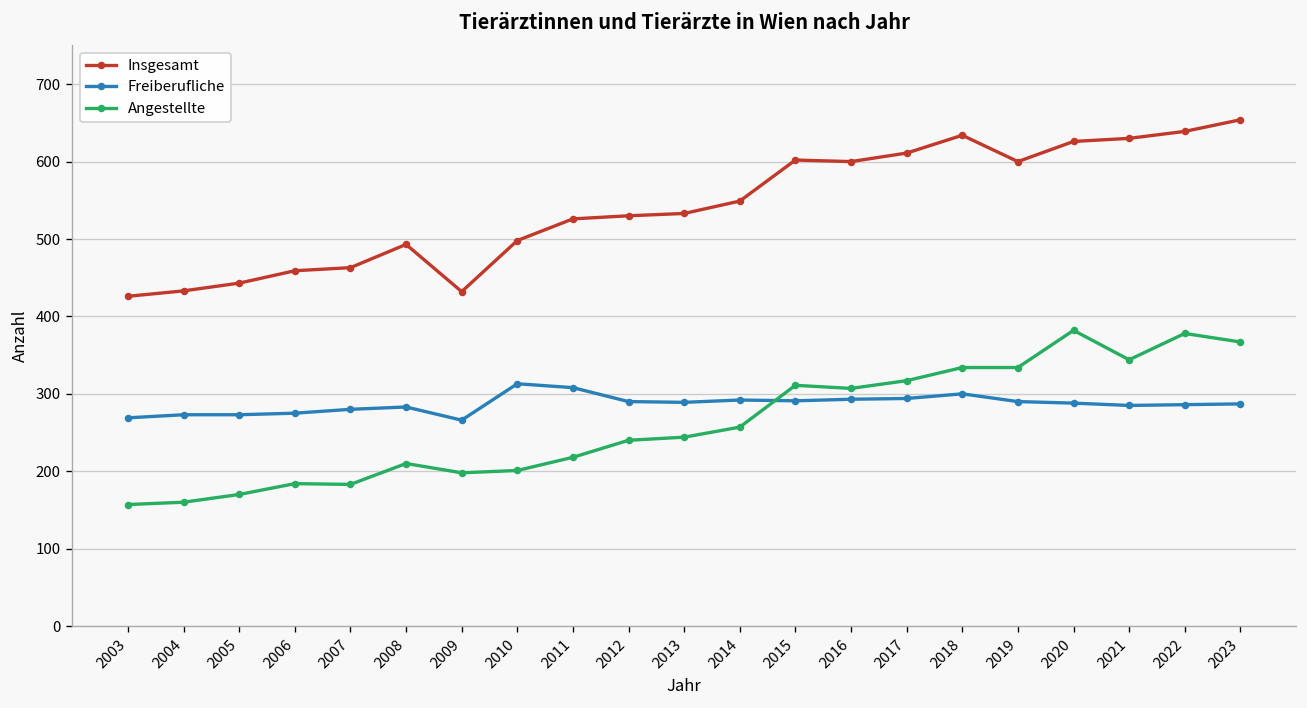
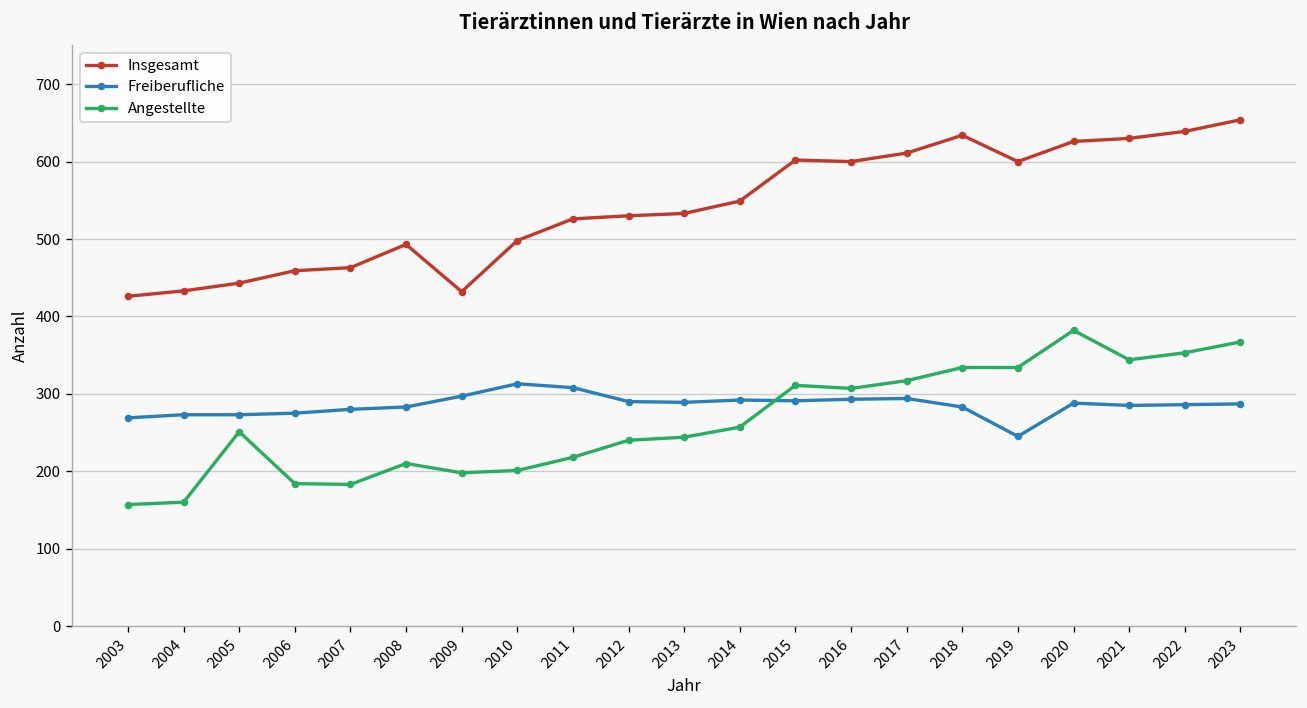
  {
    "Insgesamt": {
      "2003": 430,
      "2004": 430,
      "2005": 440,
      "2006": 460,
      "2007": 460,
      "2008": 490,
      "2009": 430,
      "2010": 500,
      "2011": 530,
      "2012": 530,
      "2013": 530,
      "2014": 550,
      "2015": 600,
      "2016": 600,
      "2017": 610,
      "2018": 630,
      "2019": 600,
      "2020": 630,
      "2021": 630,
      "2022": 640,
      "2023": 650
    },
    "Freiberufliche": {
      "2003": 270,
      "2004": 270,
      "2005": 270,
      "2006": 280,
      "2007": 280,
      "2008": 280,
-     "2009": 270,
+     "2009": 300,
      "2010": 310,
      "2011": 310,
      "2012": 290,
      "2013": 290,
      "2014": 290,
      "2015": 290,
      "2016": 290,
      "2017": 290,
-     "2018": 300,
-     "2019": 290,
+     "2018": 280,
+     "2019": 250,
      "2020": 290,
      "2021": 290,
      "2022": 290,
      "2023": 290
    },
    "Angestellte": {
      "2003": 160,
      "2004": 160,
-     "2005": 170,
+     "2005": 250,
      "2006": 180,
      "2007": 180,
      "2008": 210,
      "2009": 200,
      "2010": 200,
      "2011": 220,
      "2012": 240,
      "2013": 240,
      "2014": 260,
      "2015": 310,
      "2016": 310,
      "2017": 320,
      "2018": 330,
      "2019": 330,
      "2020": 380,
      "2021": 340,
-     "2022": 380,
+     "2022": 350,
      "2023": 370
    }
  }
